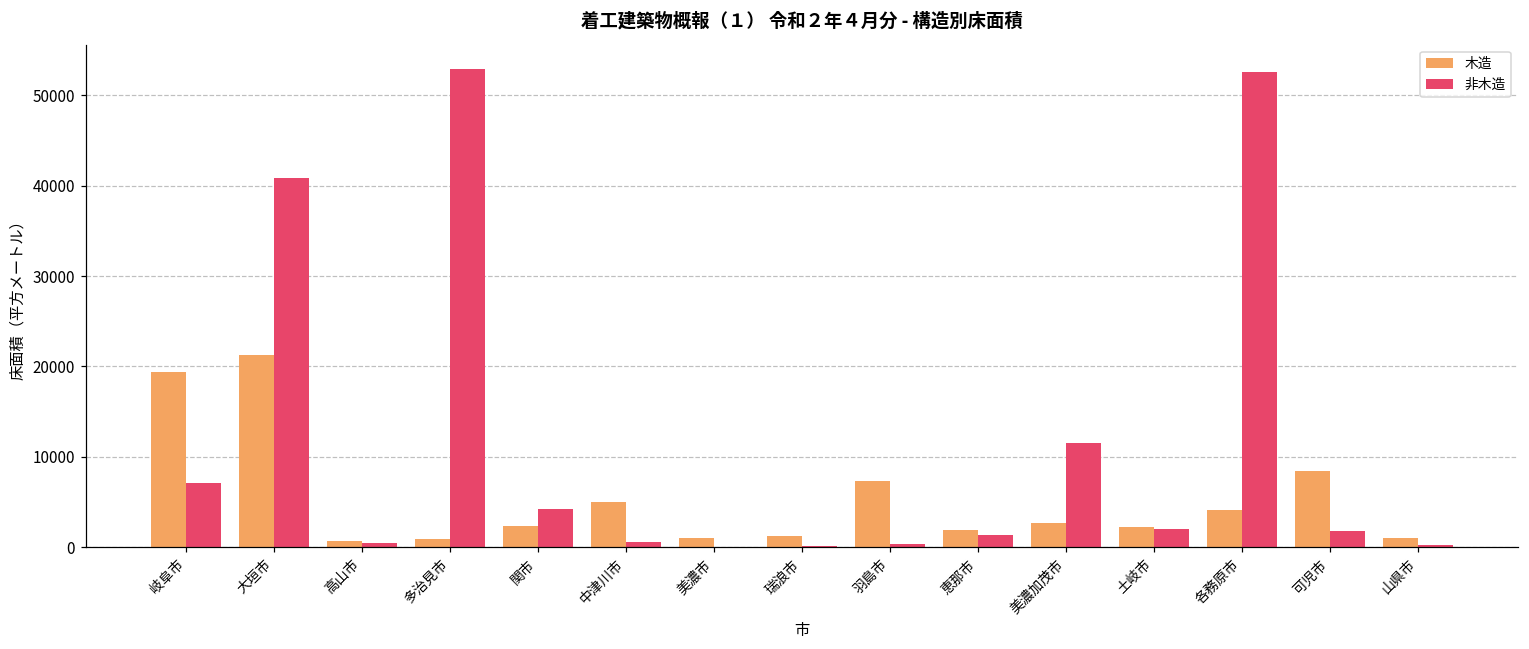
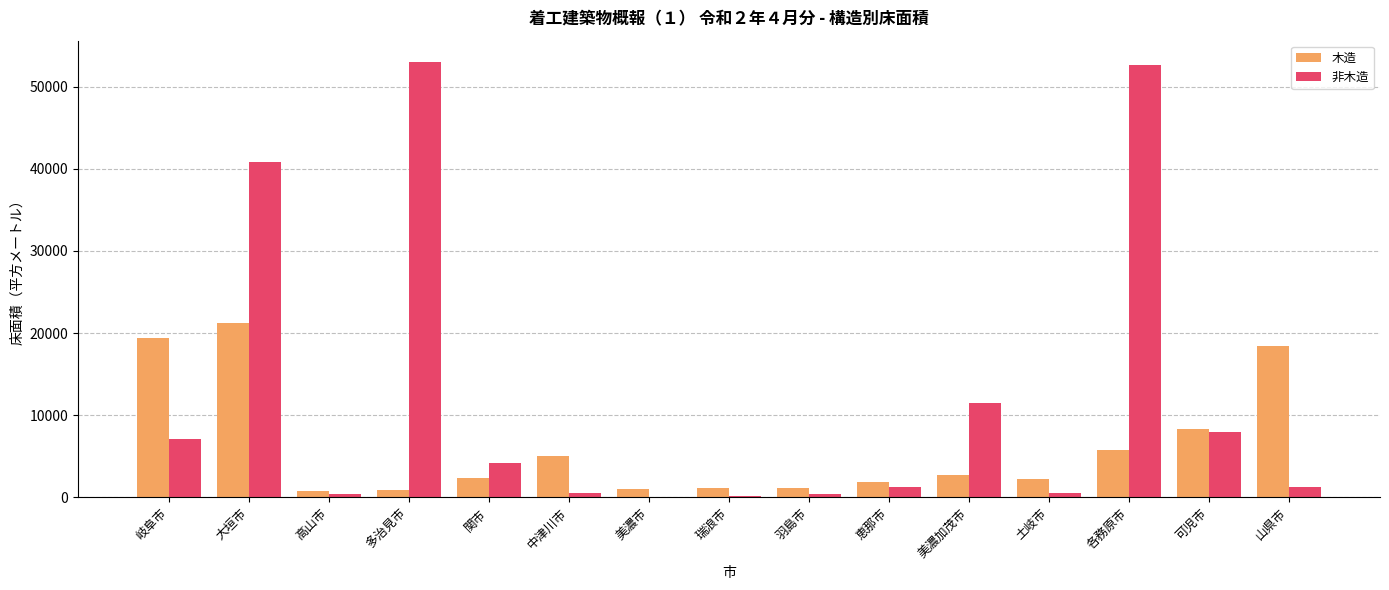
  {
    "木造": {
      "岐阜市": 19000,
      "大垣市": 21000,
      "高山市": 1000,
      "多治見市": 1000,
      "関市": 2000,
      "中津川市": 5000,
      "美濃市": 1000,
      "瑞浪市": 1000,
-     "羽島市": 7000,
+     "羽島市": 1000,
      "恵那市": 2000,
      "美濃加茂市": 3000,
      "土岐市": 2000,
-     "各務原市": 4000,
+     "各務原市": 6000,
      "可児市": 8000,
-     "山県市": 1000
+     "山県市": 18000
    },
    "非木造": {
      "岐阜市": 7000,
      "大垣市": 41000,
      "高山市": 0,
      "多治見市": 53000,
      "関市": 4000,
      "中津川市": 1000,
      "美濃市": 0,
      "羽島市": 0,
      "恵那市": 1000,
      "美濃加茂市": 12000,
-     "土岐市": 2000,
+     "土岐市": 1000,
      "各務原市": 53000,
-     "可児市": 2000,
-     "山県市": 0
+     "可児市": 8000,
+     "山県市": 1000
    }
  }
